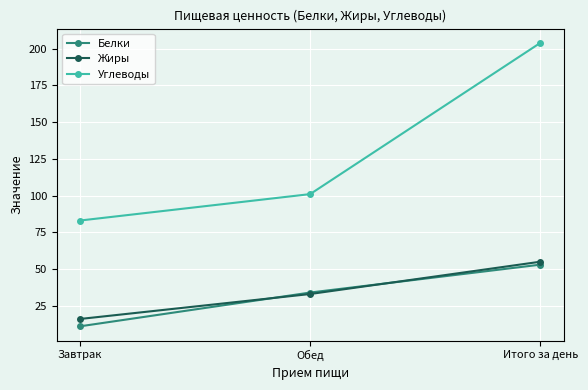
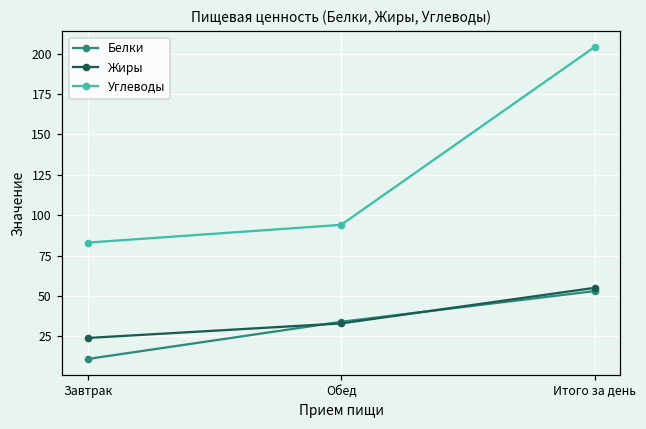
  {
    "Белки": {
      "Завтрак": 11,
      "Итого за день": 53
    },
    "Жиры": {
-     "Завтрак": 16,
+     "Завтрак": 24,
      "Итого за день": 55
    },
    "Углеводы": {
      "Завтрак": 83,
-     "Обед": 101,
+     "Обед": 94,
      "Итого за день": 204
    }
  }
